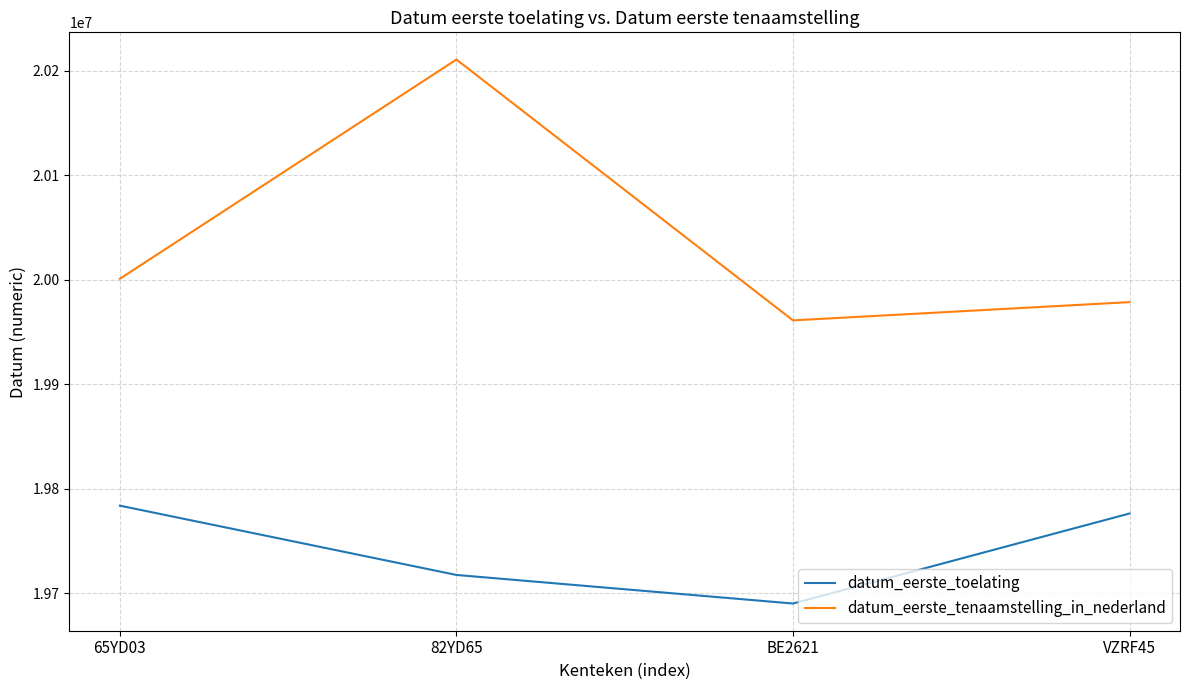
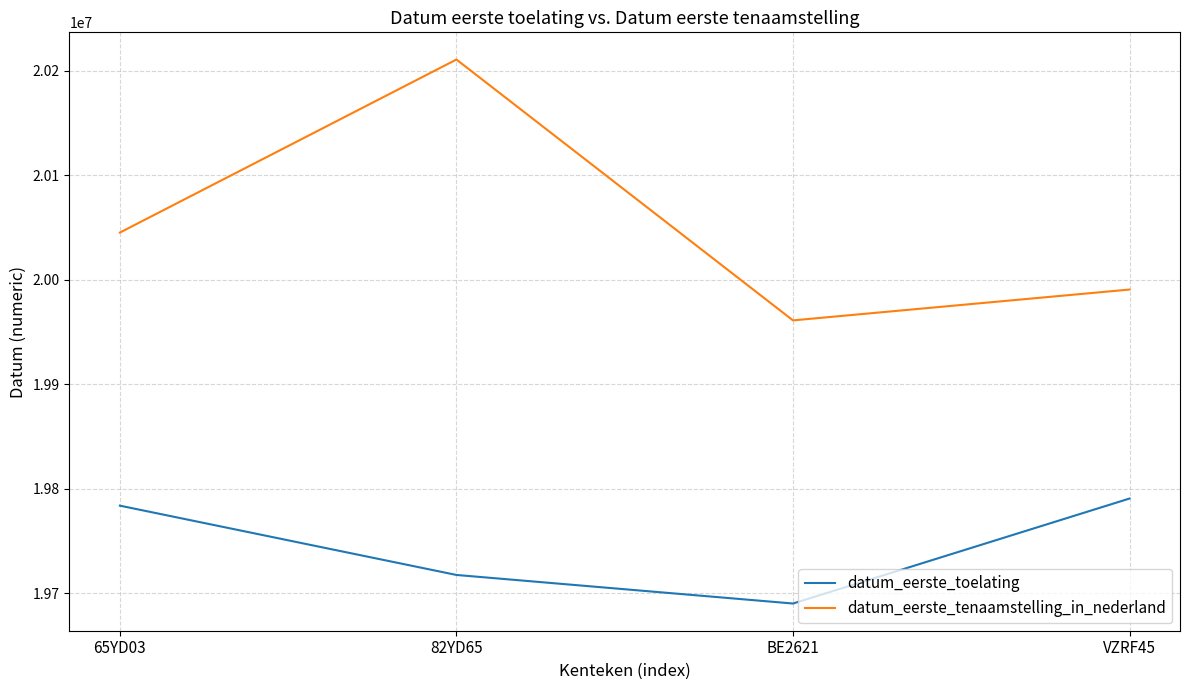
  {
    "datum_eerste_toelating": {
      "65YD03": 19784000,
      "82YD65": 19718000,
      "BE2621": 19690000,
-     "VZRF45": 19776000
+     "VZRF45": 19791000
    },
    "datum_eerste_tenaamstelling_in_nederland": {
-     "65YD03": 20001000,
+     "65YD03": 20045000,
      "82YD65": 20211000,
      "BE2621": 19961000,
-     "VZRF45": 19978000
+     "VZRF45": 19991000
    }
  }
